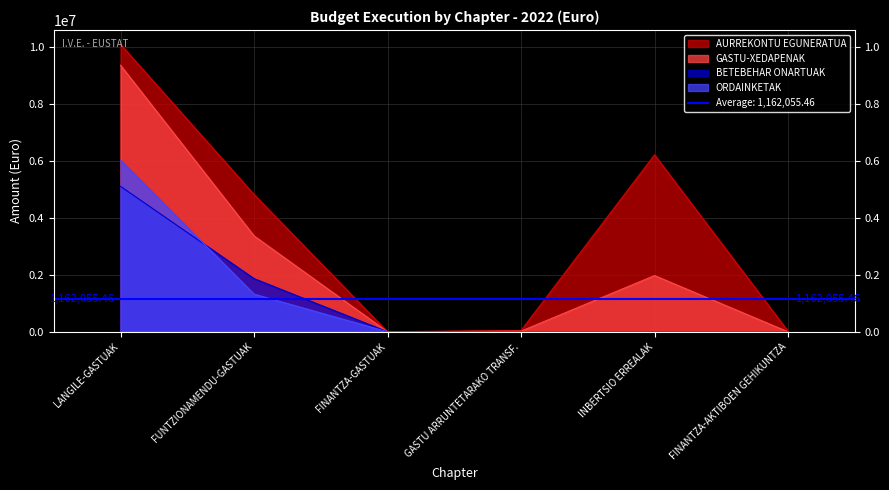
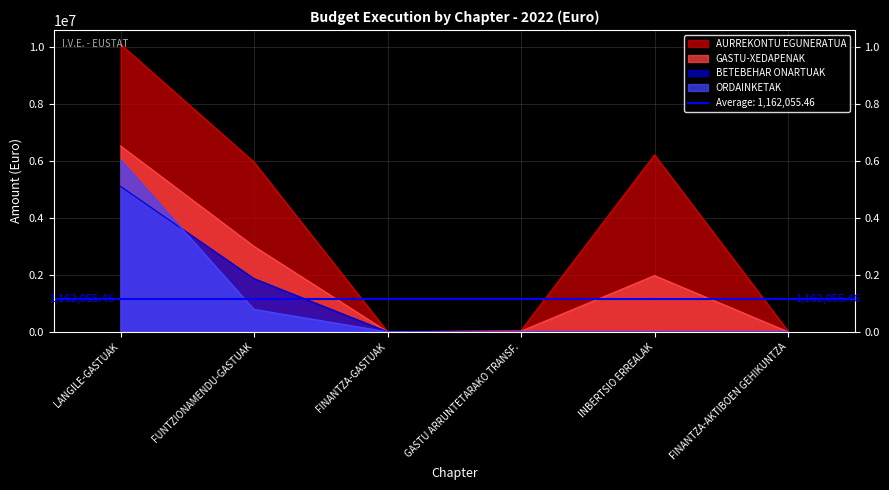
  {
    "AURREKONTU EGUNERATUA": {
      "LANGILE-GASTUAK": 10100000,
-     "FUNTZIONAMENDU-GASTUAK": 4800000,
+     "FUNTZIONAMENDU-GASTUAK": 6000000,
      "INBERTSIO ERREALAK": 6200000
    },
    "GASTU-XEDAPENAK": {
-     "LANGILE-GASTUAK": 9400000,
-     "FUNTZIONAMENDU-GASTUAK": 3400000,
+     "LANGILE-GASTUAK": 6500000,
+     "FUNTZIONAMENDU-GASTUAK": 3000000,
      "INBERTSIO ERREALAK": 2000000
    },
    "BETEBEHAR ONARTUAK": {
      "LANGILE-GASTUAK": 5100000,
      "FUNTZIONAMENDU-GASTUAK": 1900000
    },
    "ORDAINKETAK": {
      "LANGILE-GASTUAK": 6000000,
-     "FUNTZIONAMENDU-GASTUAK": 1300000
+     "FUNTZIONAMENDU-GASTUAK": 800000
    }
  }
